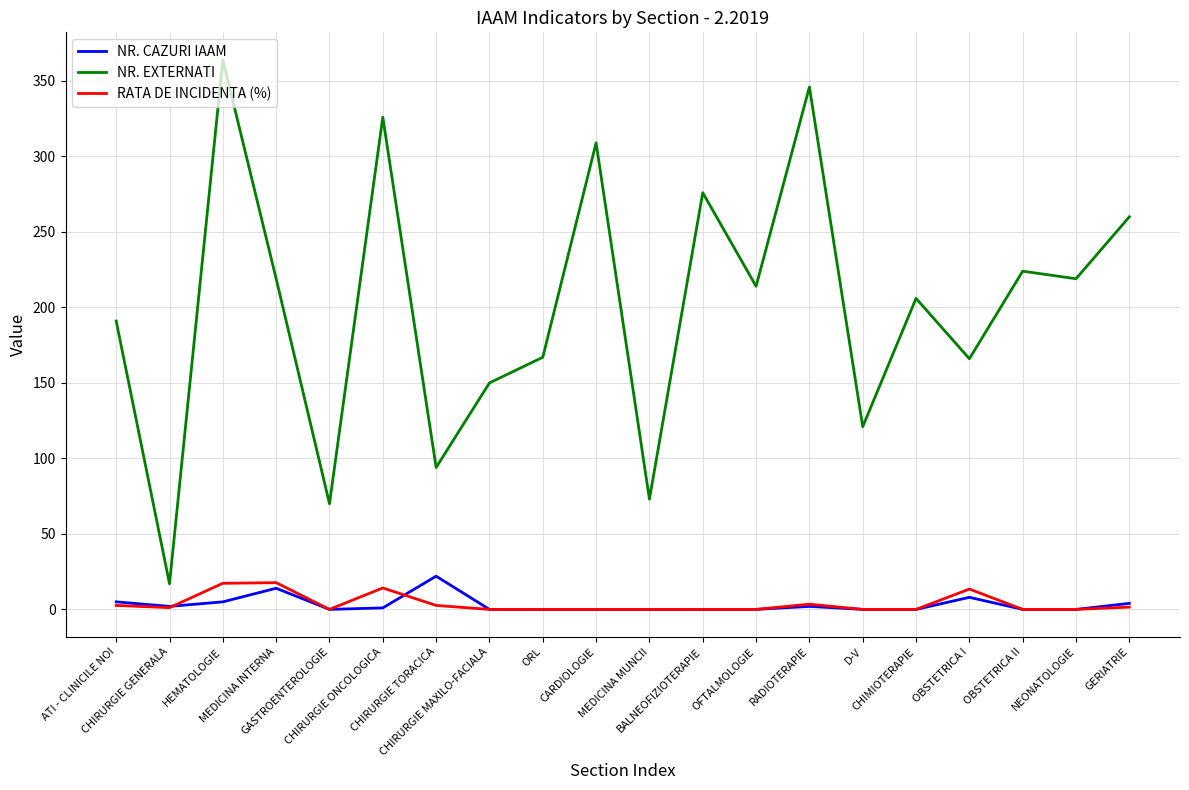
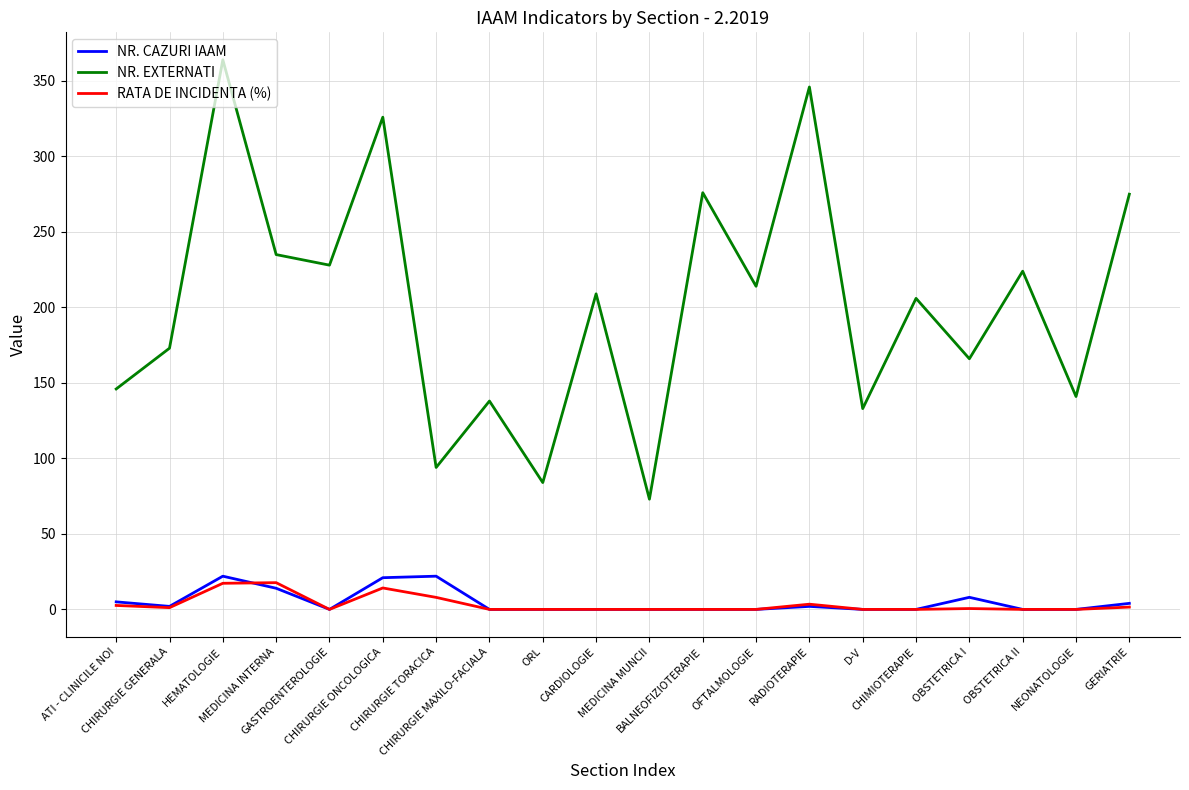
  {
    "NR. CAZURI IAAM": {
      "ATI - CLINICILE NOI": 5,
-     "HEMATOLOGIE": 5,
+     "HEMATOLOGIE": 22,
      "MEDICINA INTERNA": 14,
-     "CHIRURGIE ONCOLOGICA": 1,
+     "CHIRURGIE ONCOLOGICA": 21,
      "CHIRURGIE TORACICA": 22,
      "OBSTETRICA I": 8,
      "GERIATRIE": 4
    },
    "NR. EXTERNATI": {
-     "ATI - CLINICILE NOI": 191,
-     "CHIRURGIE GENERALA": 17,
-     "MEDICINA INTERNA": 219,
-     "GASTROENTEROLOGIE": 70,
+     "ATI - CLINICILE NOI": 146,
+     "CHIRURGIE GENERALA": 173,
+     "MEDICINA INTERNA": 235,
+     "GASTROENTEROLOGIE": 228,
      "CHIRURGIE ONCOLOGICA": 326,
      "CHIRURGIE TORACICA": 94,
-     "CHIRURGIE MAXILO-FACIALA": 150,
-     "ORL": 167,
-     "CARDIOLOGIE": 309,
+     "CHIRURGIE MAXILO-FACIALA": 138,
+     "ORL": 84,
+     "CARDIOLOGIE": 209,
      "MEDICINA MUNCII": 73,
      "BALNEOFIZIOTERAPIE": 276,
      "OFTALMOLOGIE": 214,
      "RADIOTERAPIE": 346,
-     "D-V": 121,
+     "D-V": 133,
      "CHIMIOTERAPIE": 206,
      "OBSTETRICA I": 166,
      "OBSTETRICA II": 224,
-     "NEONATOLOGIE": 219,
-     "GERIATRIE": 260
+     "NEONATOLOGIE": 141,
+     "GERIATRIE": 275
    },
    "RATA DE INCIDENTA (%)": {
      "ATI - CLINICILE NOI": 3,
      "HEMATOLOGIE": 17,
      "MEDICINA INTERNA": 18,
      "CHIRURGIE ONCOLOGICA": 14,
-     "CHIRURGIE TORACICA": 3,
-     "OBSTETRICA I": 13,
+     "CHIRURGIE TORACICA": 8,
+     "OBSTETRICA I": 1,
      "GERIATRIE": 2
    }
  }
